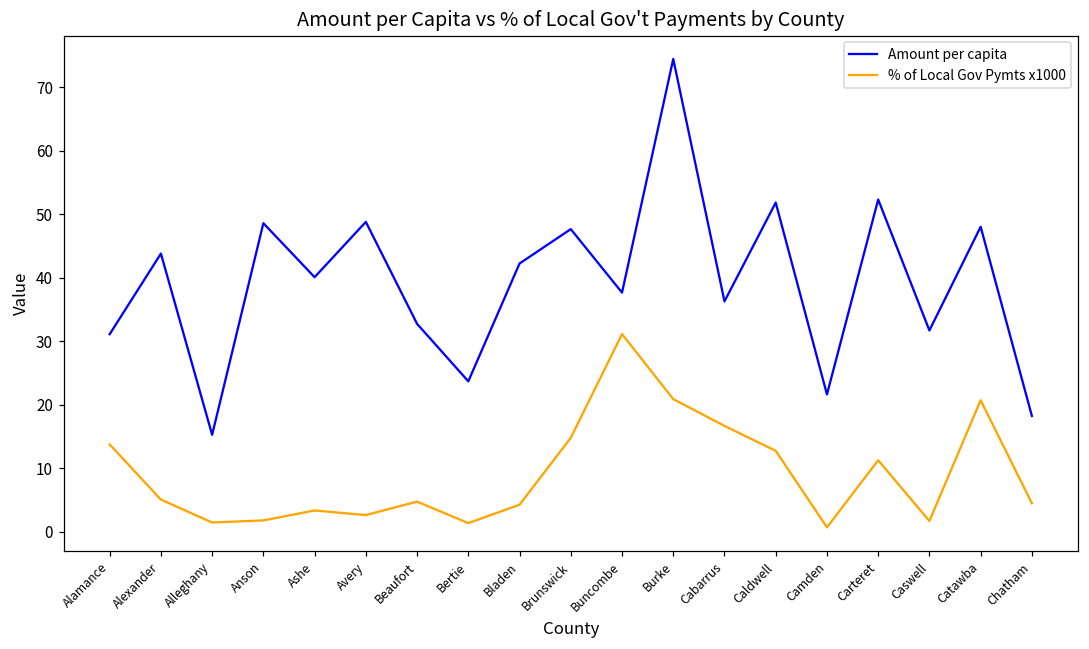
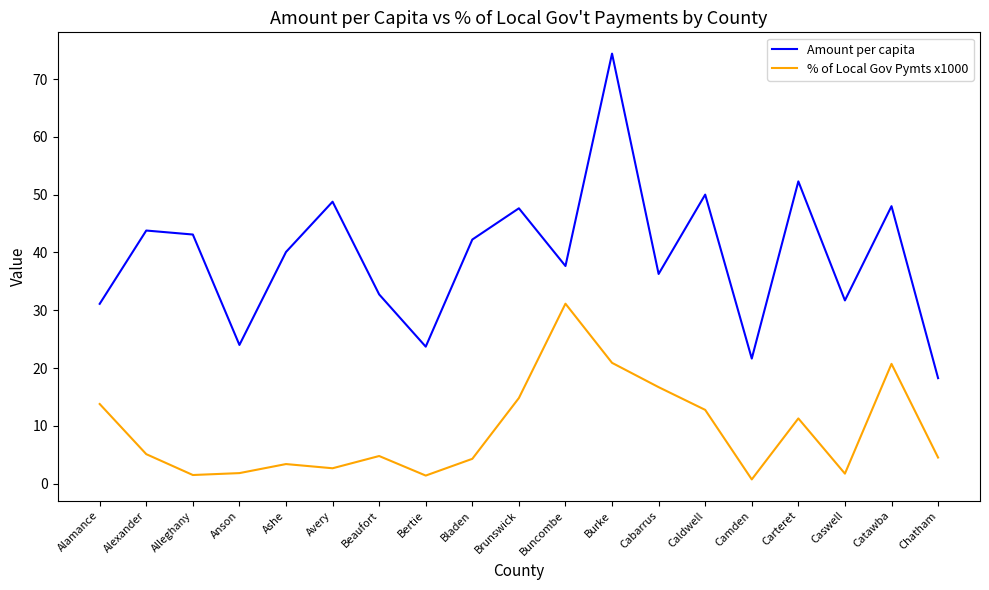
  {
    "Amount per capita": {
      "Alamance": 31,
      "Alexander": 44,
-     "Alleghany": 15,
-     "Anson": 49,
+     "Alleghany": 43,
+     "Anson": 24,
      "Ashe": 40,
      "Avery": 49,
      "Beaufort": 33,
      "Bertie": 24,
      "Bladen": 42,
      "Brunswick": 48,
      "Buncombe": 38,
      "Burke": 74,
      "Cabarrus": 36,
-     "Caldwell": 52,
+     "Caldwell": 50,
      "Camden": 22,
      "Carteret": 52,
      "Caswell": 32,
      "Catawba": 48,
      "Chatham": 18
    },
    "% of Local Gov Pymts x1000": {
      "Alamance": 14,
      "Alexander": 5,
      "Alleghany": 1,
      "Anson": 2,
      "Ashe": 3,
      "Avery": 3,
      "Beaufort": 5,
      "Bertie": 1,
      "Bladen": 4,
      "Brunswick": 15,
      "Buncombe": 31,
      "Burke": 21,
      "Cabarrus": 17,
      "Caldwell": 13,
      "Camden": 1,
      "Carteret": 11,
      "Caswell": 2,
      "Catawba": 21,
      "Chatham": 5
    }
  }
